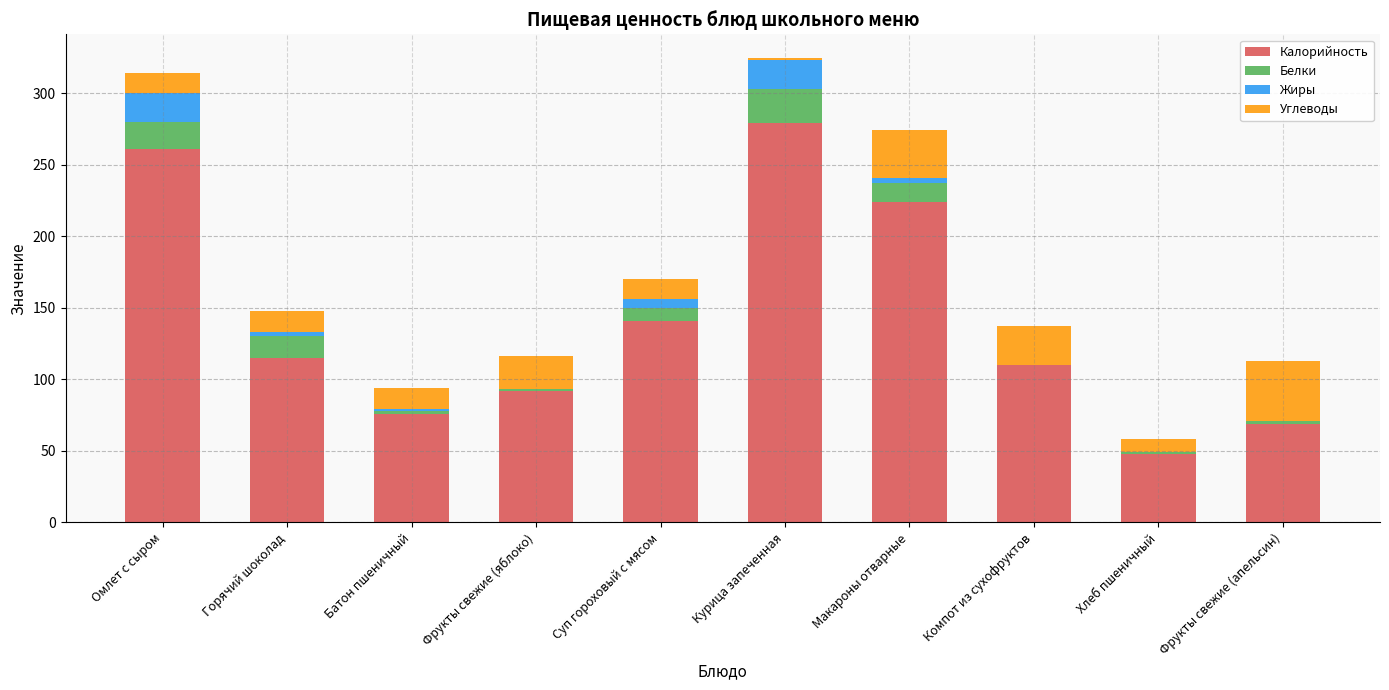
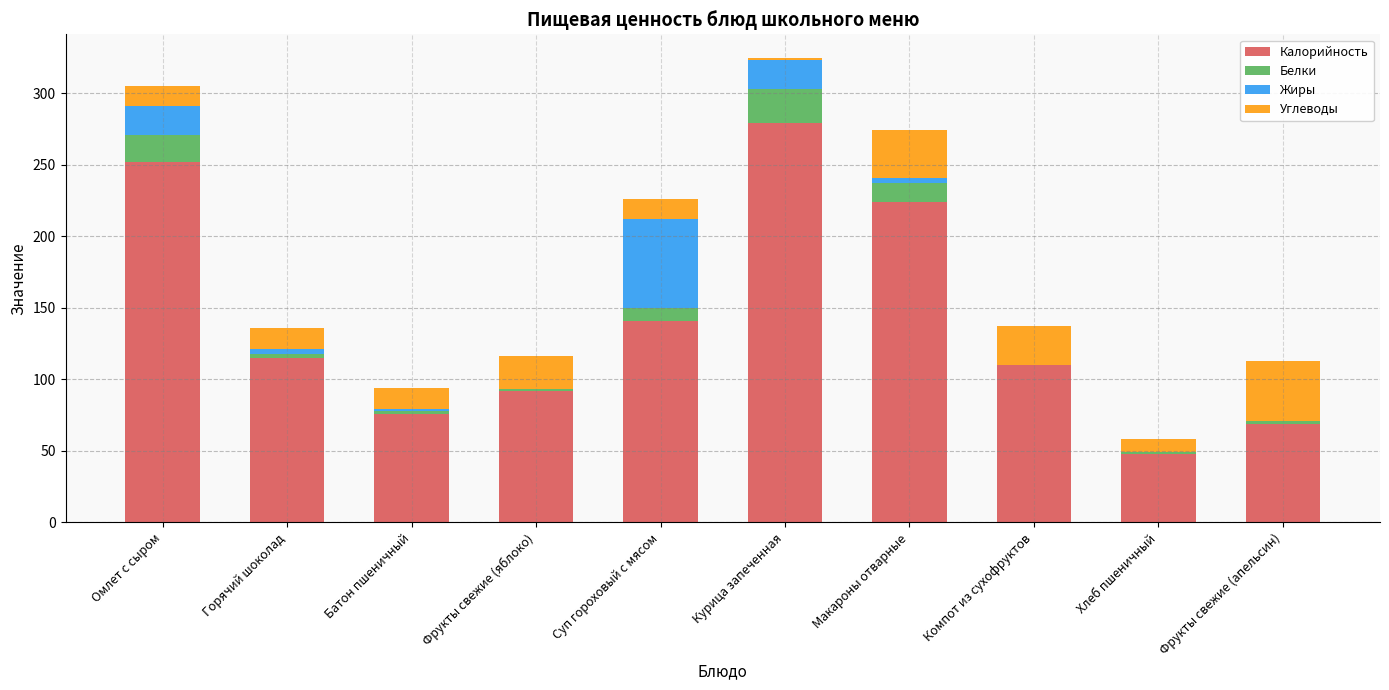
  {
    "Калорийность": {
-     "Омлет с сыром": 261,
+     "Омлет с сыром": 252,
      "Горячий шоколад": 115,
      "Батон пшеничный": 76,
      "Фрукты свежие (яблоко)": 92,
      "Суп гороховый с мясом": 141,
      "Курица запеченная": 279,
      "Макароны отварные": 224,
      "Компот из сухофруктов": 110,
      "Хлеб пшеничный": 48,
      "Фрукты свежие (апельсин)": 69
    },
    "Белки": {
      "Омлет с сыром": 19,
-     "Горячий шоколад": 15,
+     "Горячий шоколад": 3,
      "Батон пшеничный": 2,
      "Суп гороховый с мясом": 9,
      "Курица запеченная": 24,
      "Макароны отварные": 13,
      "Компот из сухофруктов": 0,
      "Фрукты свежие (апельсин)": 2
    },
    "Жиры": {
      "Омлет с сыром": 20,
      "Горячий шоколад": 3,
      "Фрукты свежие (яблоко)": 0,
-     "Суп гороховый с мясом": 6,
+     "Суп гороховый с мясом": 62,
      "Курица запеченная": 20,
      "Макароны отварные": 4,
      "Компот из сухофруктов": 0,
      "Хлеб пшеничный": 0,
      "Фрукты свежие (апельсин)": 0
    },
    "Углеводы": {
      "Омлет с сыром": 14,
      "Горячий шоколад": 15,
      "Батон пшеничный": 15,
      "Фрукты свежие (яблоко)": 23,
      "Суп гороховый с мясом": 14,
      "Курица запеченная": 2,
      "Макароны отварные": 33,
      "Компот из сухофруктов": 27,
      "Хлеб пшеничный": 9,
      "Фрукты свежие (апельсин)": 42
    }
  }
